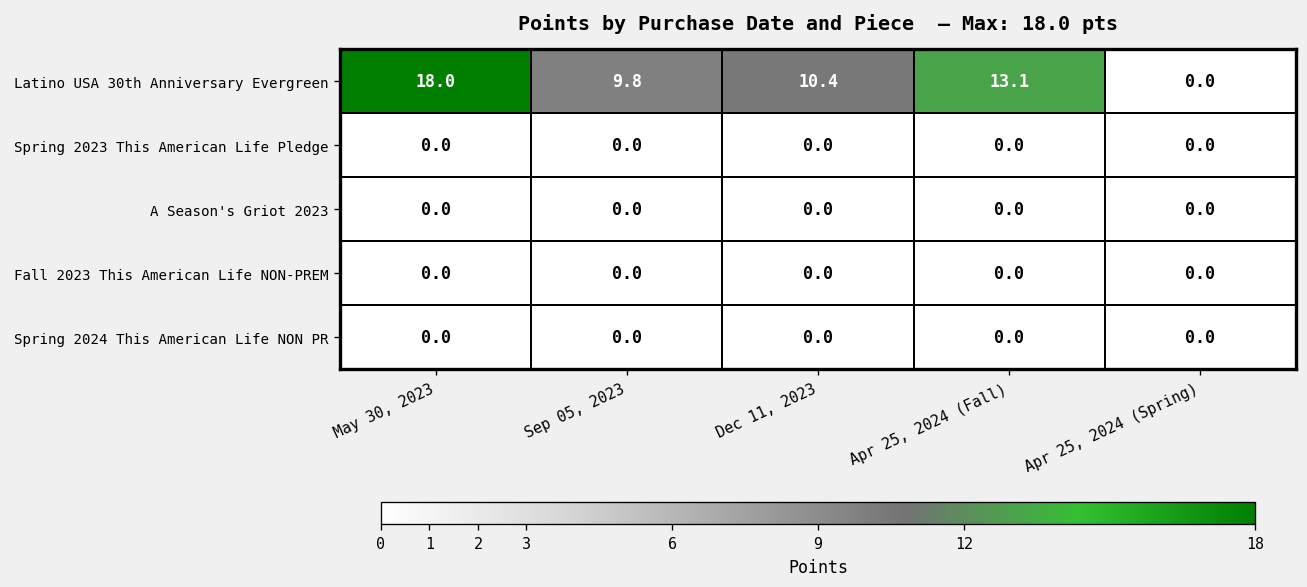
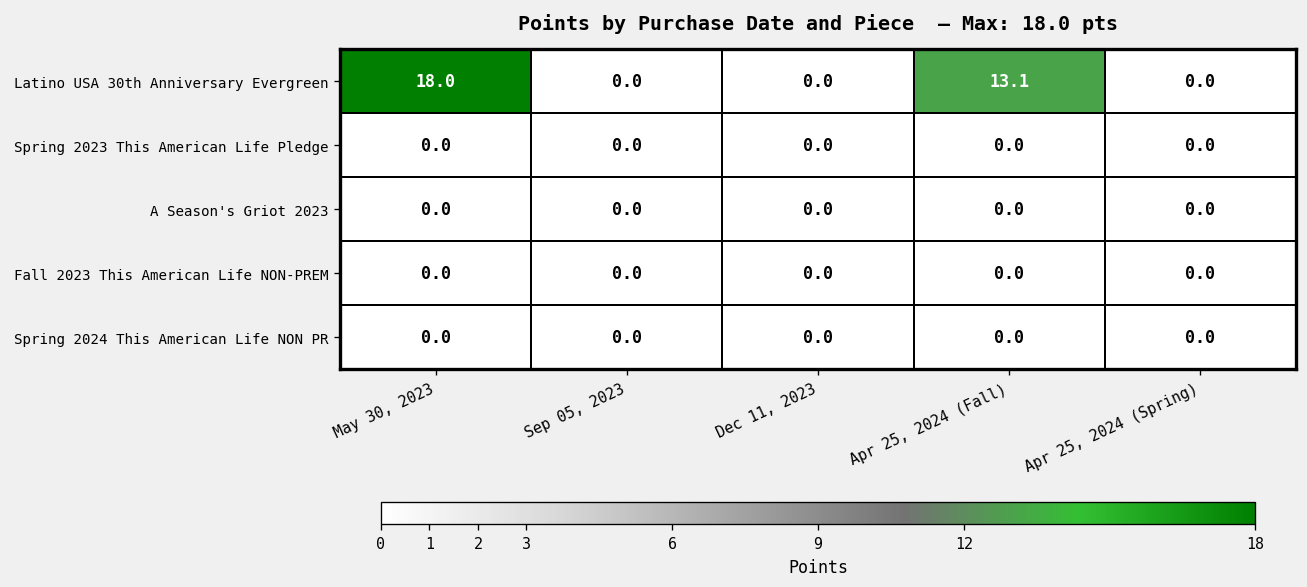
  {
    "Latino USA 30th Anniversary Evergreen": {
      "May 30, 2023": 18.0,
-     "Sep 05, 2023": 9.8,
-     "Dec 11, 2023": 10.4,
+     "Sep 05, 2023": 0.0,
+     "Dec 11, 2023": 0.0,
      "Apr 25, 2024 (Fall)": 13.1,
      "Apr 25, 2024 (Spring)": 0.0
    },
    "Spring 2023 This American Life Pledge": {
      "May 30, 2023": 0.0,
      "Sep 05, 2023": 0.0,
      "Dec 11, 2023": 0.0,
      "Apr 25, 2024 (Fall)": 0.0,
      "Apr 25, 2024 (Spring)": 0.0
    },
    "A Season's Griot 2023": {
      "May 30, 2023": 0.0,
      "Sep 05, 2023": 0.0,
      "Dec 11, 2023": 0.0,
      "Apr 25, 2024 (Fall)": 0.0,
      "Apr 25, 2024 (Spring)": 0.0
    },
    "Fall 2023 This American Life NON-PREM": {
      "May 30, 2023": 0.0,
      "Sep 05, 2023": 0.0,
      "Dec 11, 2023": 0.0,
      "Apr 25, 2024 (Fall)": 0.0,
      "Apr 25, 2024 (Spring)": 0.0
    },
    "Spring 2024 This American Life NON PR": {
      "May 30, 2023": 0.0,
      "Sep 05, 2023": 0.0,
      "Dec 11, 2023": 0.0,
      "Apr 25, 2024 (Fall)": 0.0,
      "Apr 25, 2024 (Spring)": 0.0
    }
  }
